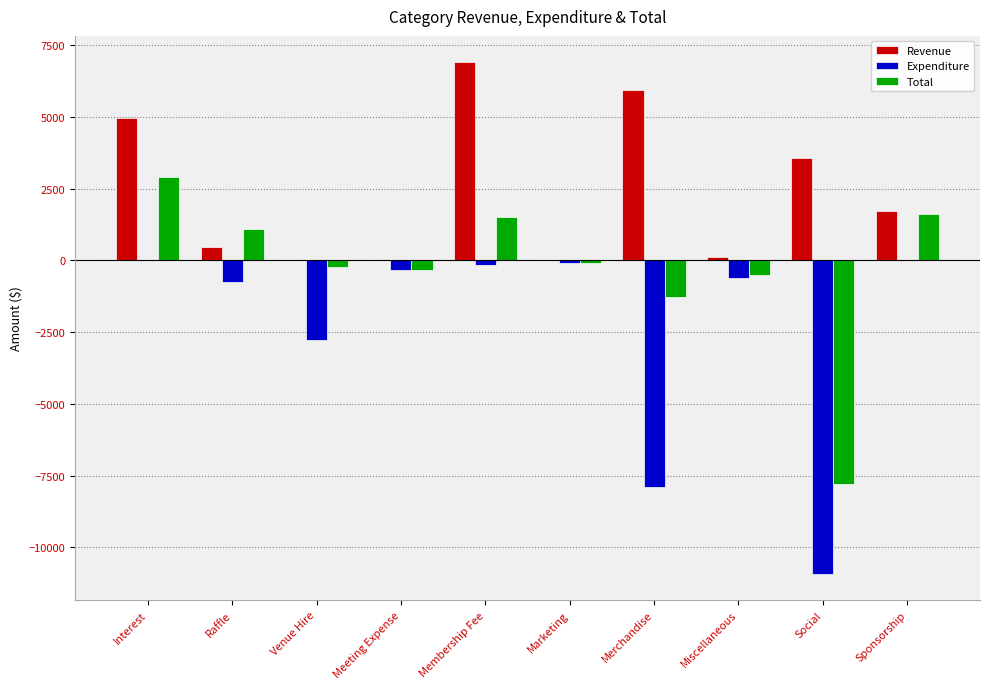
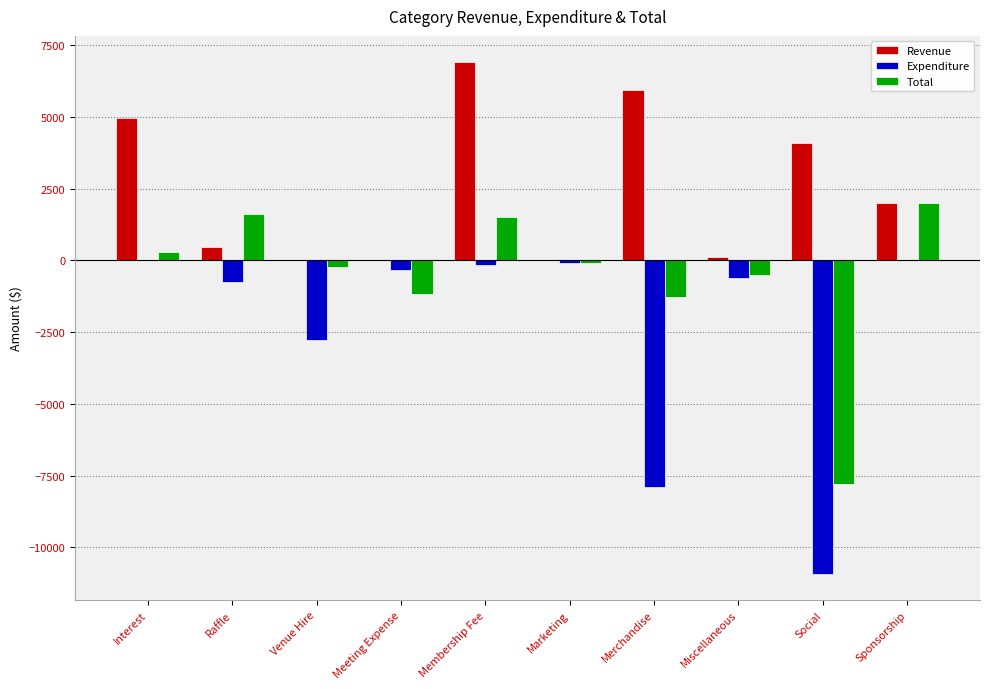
  {
    "Revenue": {
      "Interest": 4900,
      "Raffle": 500,
      "Venue Hire": 0,
      "Meeting Expense": 0,
      "Membership Fee": 6900,
      "Marketing": 0,
      "Merchandise": 5900,
      "Miscellaneous": 100,
-     "Social": 3600,
-     "Sponsorship": 1700
+     "Social": 4100,
+     "Sponsorship": 2000
    },
    "Expenditure": {
      "Interest": 0,
      "Raffle": -800,
      "Venue Hire": -2800,
      "Meeting Expense": -300,
      "Membership Fee": -200,
      "Marketing": -100,
      "Merchandise": -7900,
      "Miscellaneous": -600,
      "Social": -10900,
      "Sponsorship": 0
    },
    "Total": {
-     "Interest": 2900,
-     "Raffle": 1100,
+     "Interest": 300,
+     "Raffle": 1600,
      "Venue Hire": -200,
-     "Meeting Expense": -300,
+     "Meeting Expense": -1200,
      "Membership Fee": 1500,
      "Marketing": -100,
      "Merchandise": -1300,
      "Miscellaneous": -500,
      "Social": -7800,
-     "Sponsorship": 1600
+     "Sponsorship": 2000
    }
  }
